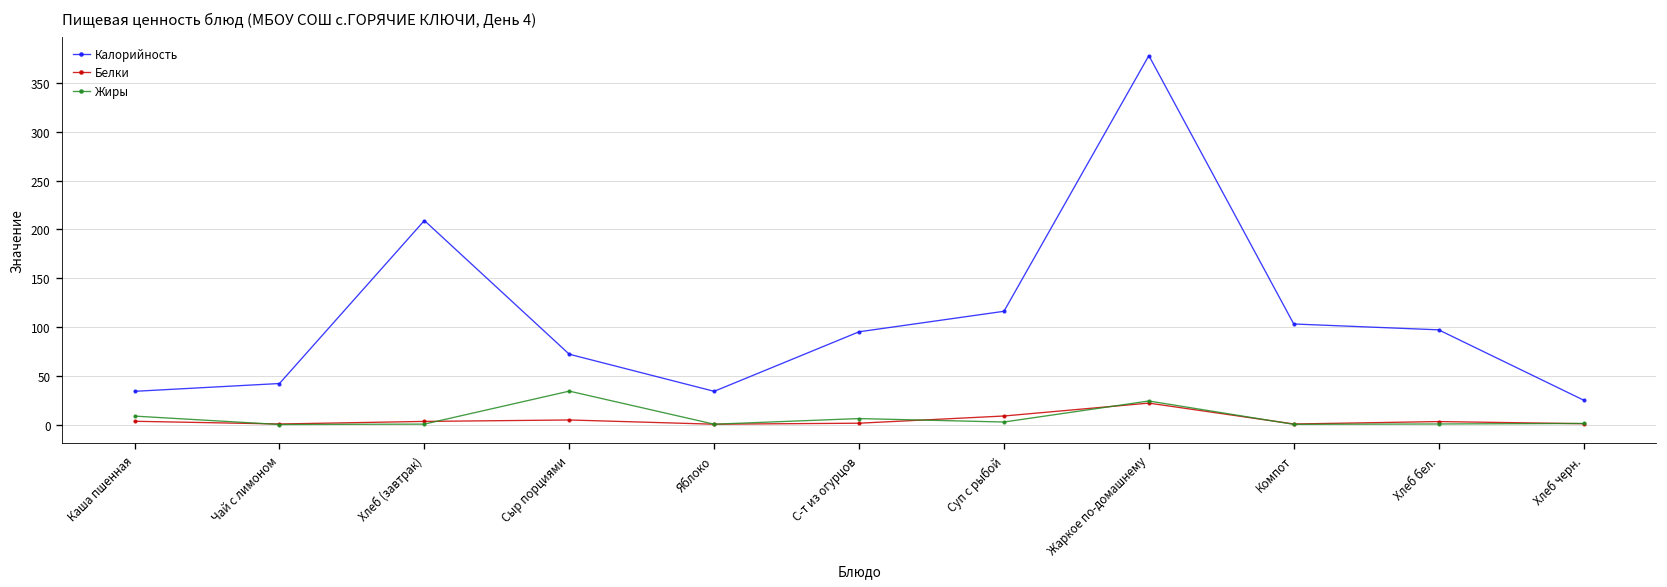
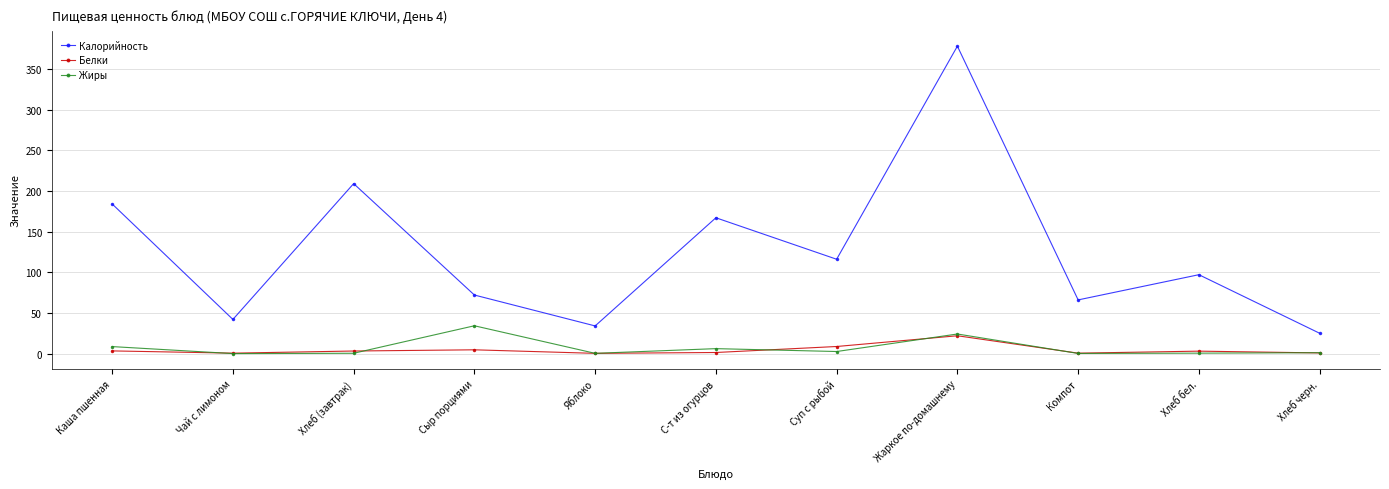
  {
    "Калорийность": {
-     "Каша пшенная": 30,
+     "Каша пшенная": 180,
      "Чай с лимоном": 40,
      "Хлеб (завтрак)": 210,
      "Сыр порциями": 70,
      "Яблоко": 30,
-     "С-т из огурцов": 100,
+     "С-т из огурцов": 170,
      "Суп с рыбой": 120,
      "Жаркое по-домашнему": 380,
-     "Компот": 100,
+     "Компот": 70,
      "Хлеб бел.": 100,
      "Хлеб черн.": 30
    },
    "Белки": {
      "Каша пшенная": 0,
      "Сыр порциями": 0,
      "С-т из огурцов": 0,
      "Суп с рыбой": 10
    },
    "Жиры": {
      "Каша пшенная": 10,
      "Сыр порциями": 30,
      "С-т из огурцов": 10,
      "Суп с рыбой": 0
    }
  }
